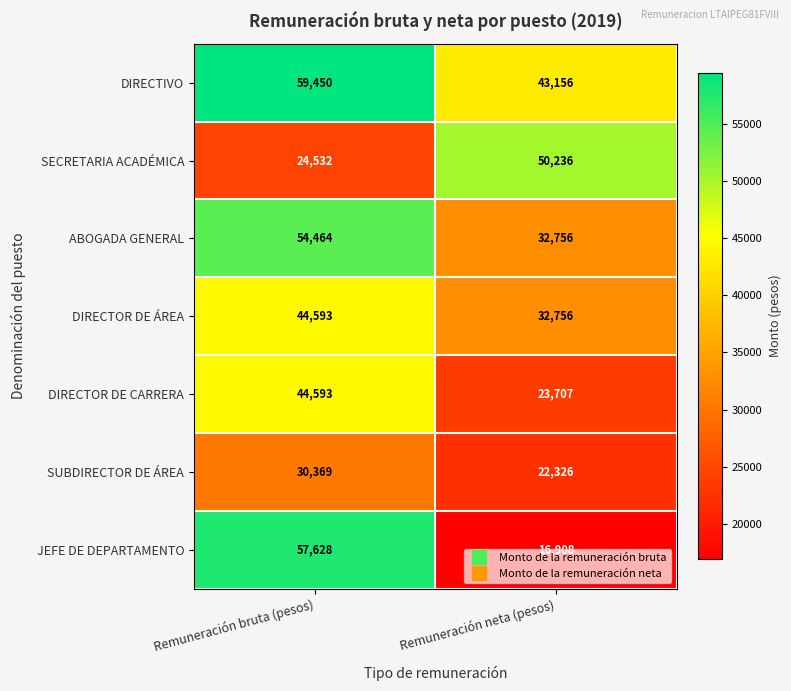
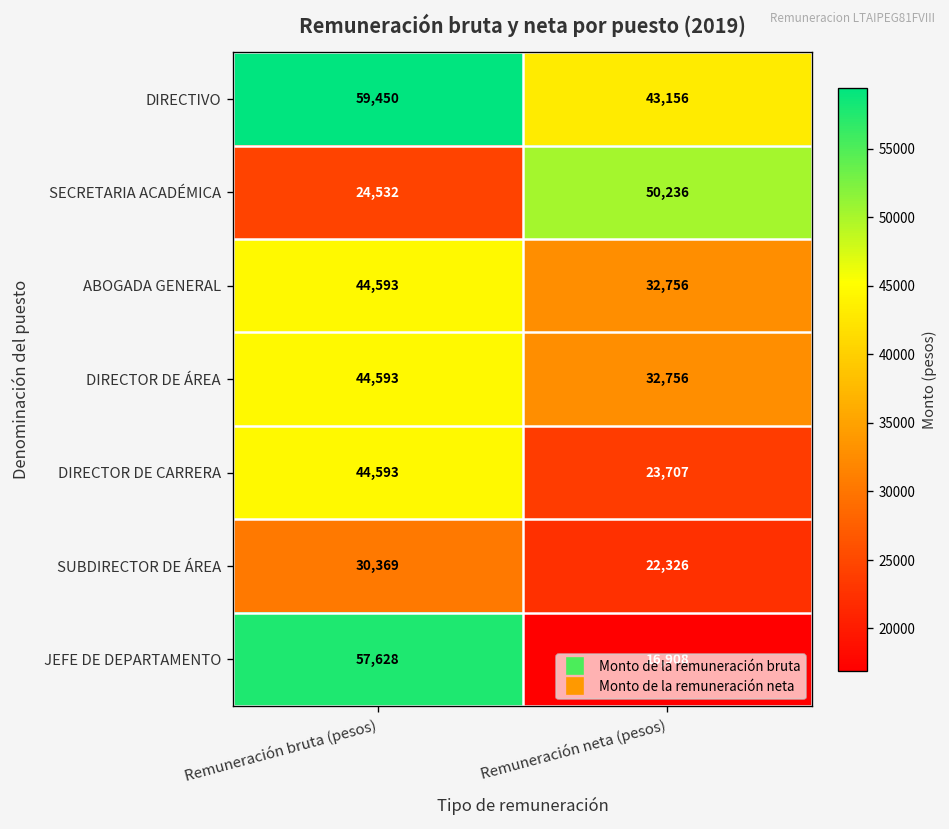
  {
    "DIRECTIVO": {
      "Remuneración bruta (pesos)": "59,450",
      "Remuneración neta (pesos)": "43,156"
    },
    "SECRETARIA ACADÉMICA": {
      "Remuneración bruta (pesos)": "24,532",
      "Remuneración neta (pesos)": "50,236"
    },
    "ABOGADA GENERAL": {
-     "Remuneración bruta (pesos)": "54,464",
+     "Remuneración bruta (pesos)": "44,593",
      "Remuneración neta (pesos)": "32,756"
    },
    "DIRECTOR DE ÁREA": {
      "Remuneración bruta (pesos)": "44,593",
      "Remuneración neta (pesos)": "32,756"
    },
    "DIRECTOR DE CARRERA": {
      "Remuneración bruta (pesos)": "44,593",
      "Remuneración neta (pesos)": "23,707"
    },
    "SUBDIRECTOR DE ÁREA": {
      "Remuneración bruta (pesos)": "30,369",
      "Remuneración neta (pesos)": "22,326"
    },
    "JEFE DE DEPARTAMENTO": {
      "Remuneración bruta (pesos)": "57,628"
    }
  }
